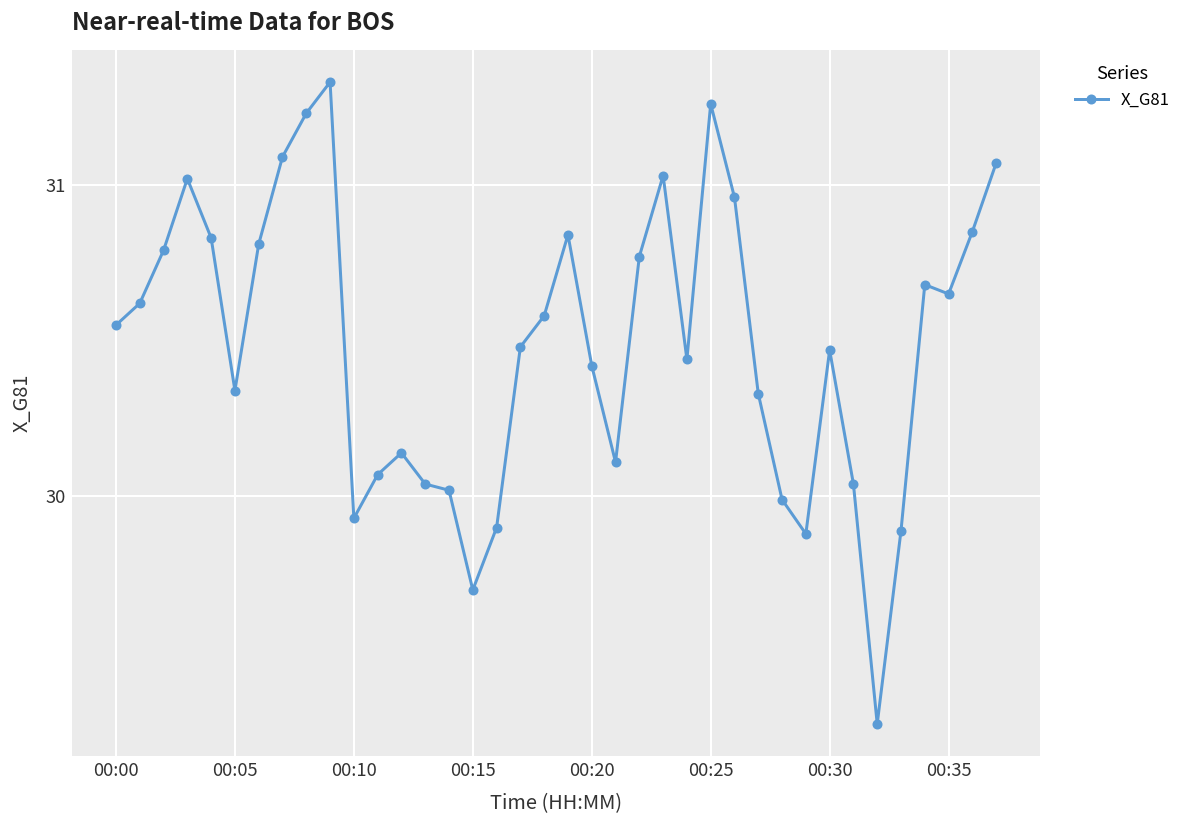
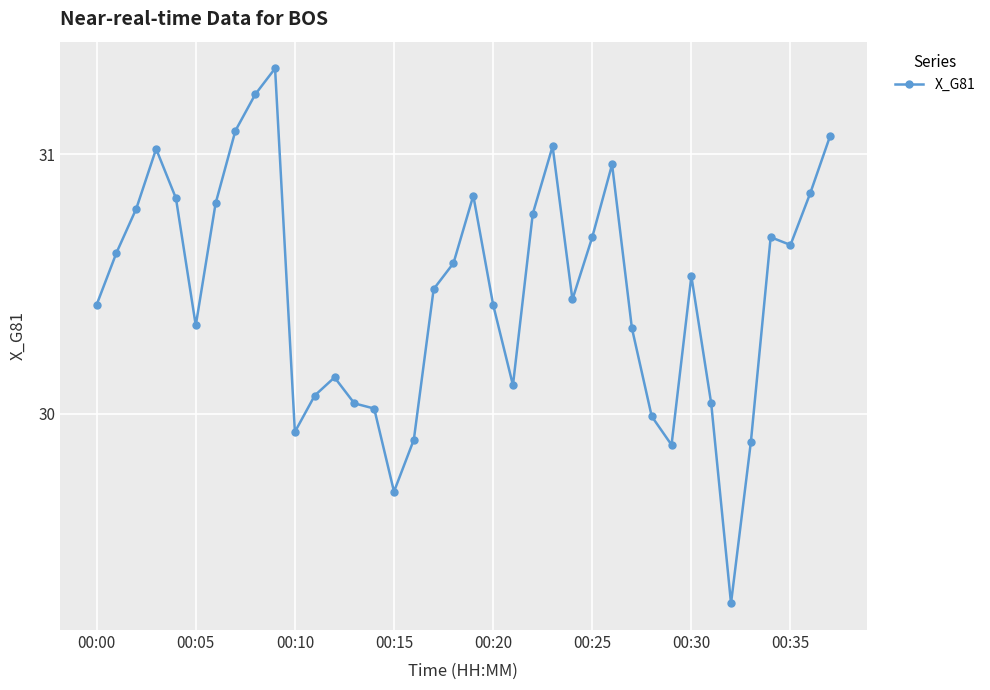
  {
-   "00:00": 30.55,
+   "00:00": 30.42,
    "00:05": 30.34,
    "00:10": 29.93,
    "00:15": 29.70,
    "00:20": 30.42,
-   "00:25": 31.26,
-   "00:30": 30.47,
+   "00:25": 30.68,
+   "00:30": 30.53,
    "00:35": 30.65
  }
